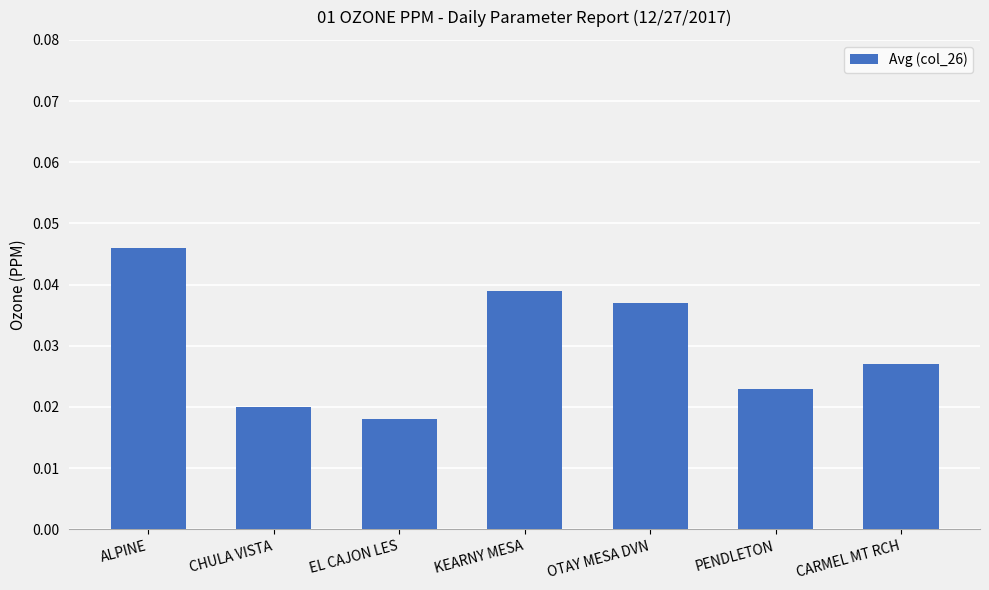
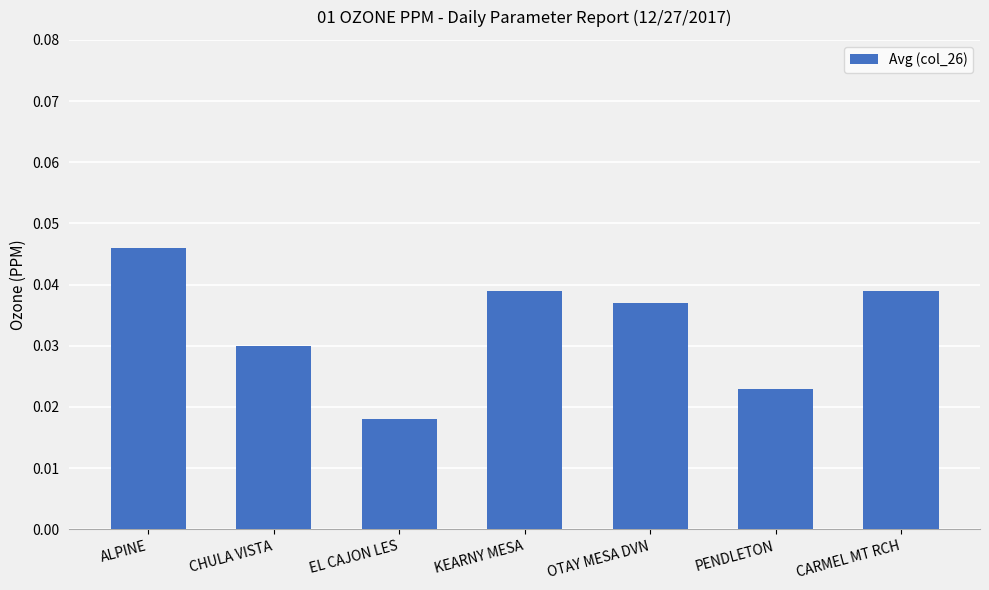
  {
    "ALPINE": 0.046,
-   "CHULA VISTA": 0.02,
+   "CHULA VISTA": 0.03,
    "EL CAJON LES": 0.018,
    "KEARNY MESA": 0.039,
    "OTAY MESA DVN": 0.037,
    "PENDLETON": 0.023,
-   "CARMEL MT RCH": 0.027
+   "CARMEL MT RCH": 0.039
  }
